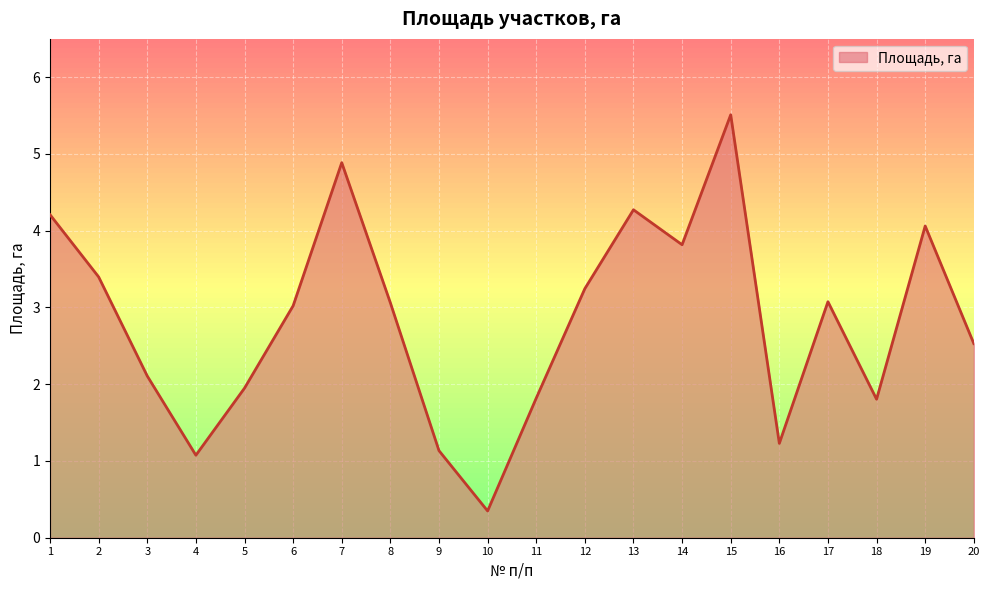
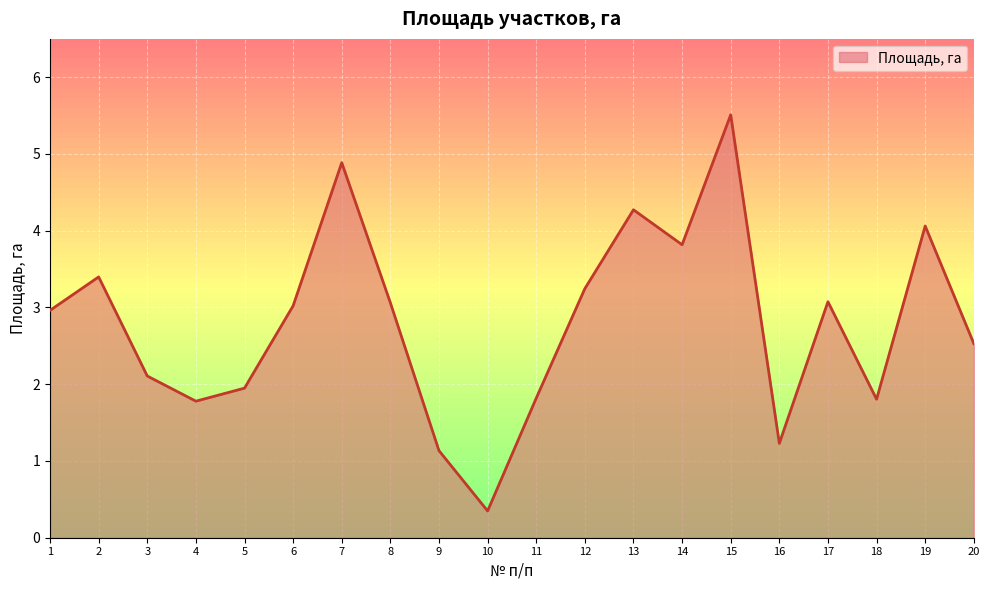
  {
-   "1": 4.2,
+   "1": 3.0,
    "2": 3.4,
    "3": 2.1,
-   "4": 1.1,
+   "4": 1.8,
    "5": 1.9,
    "6": 3.0,
    "7": 4.9,
    "8": 3.1,
    "9": 1.1,
    "10": 0.3,
    "11": 1.8,
    "12": 3.2,
    "13": 4.3,
    "14": 3.8,
    "15": 5.5,
    "16": 1.2,
    "17": 3.1,
    "18": 1.8,
    "19": 4.1,
    "20": 2.5
  }
